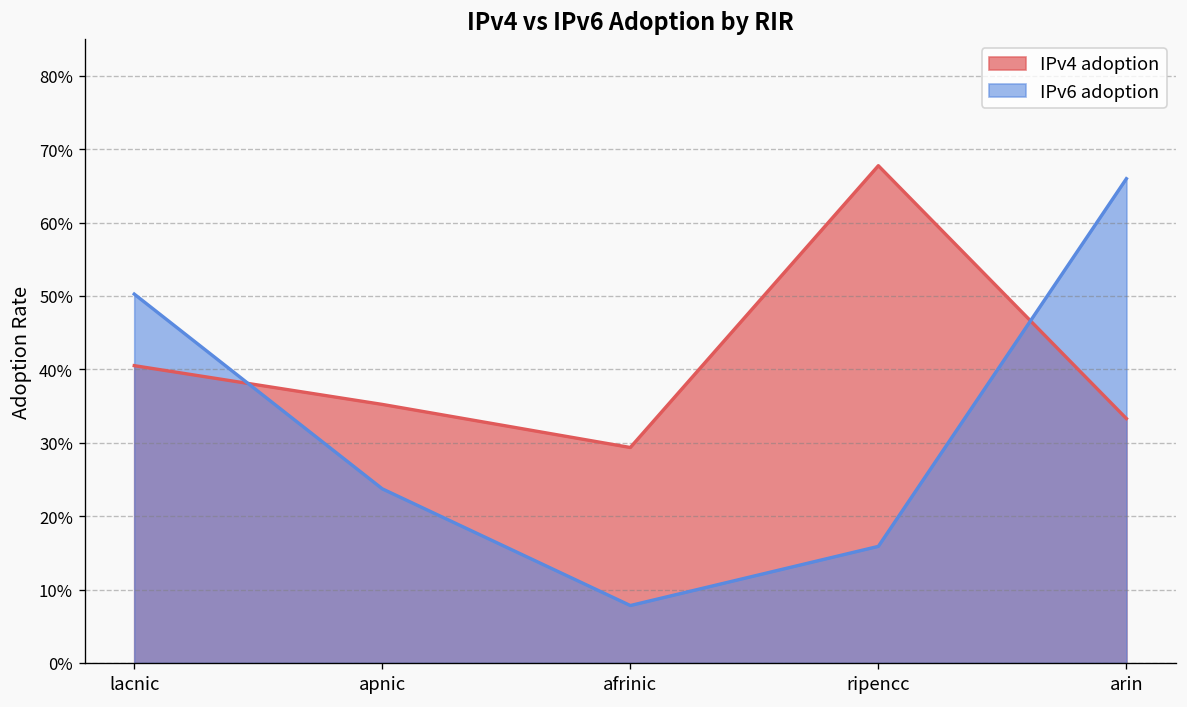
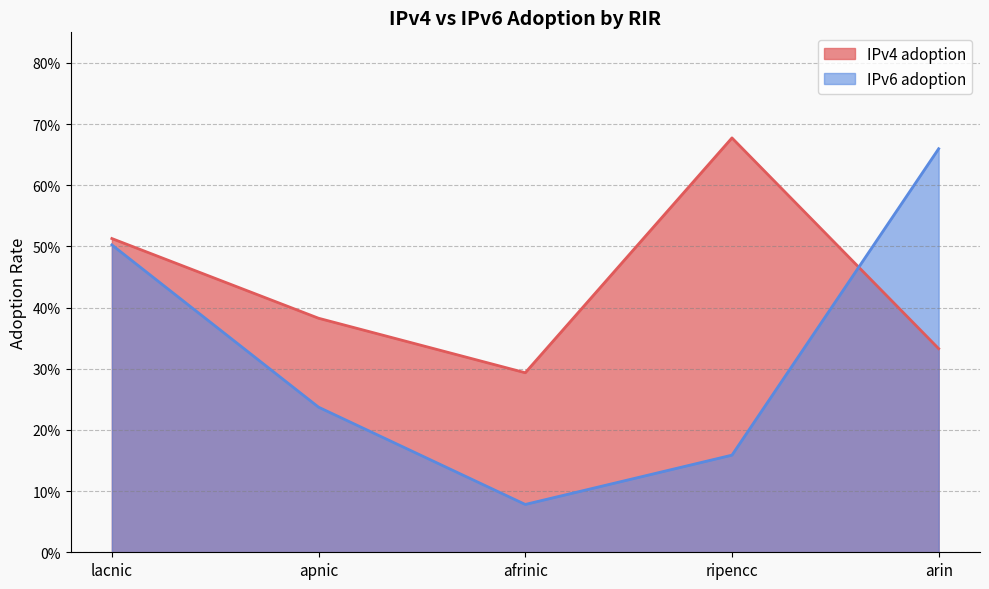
  {
    "IPv4 adoption": {
-     "lacnic": "41%",
-     "apnic": "35%",
+     "lacnic": "51%",
+     "apnic": "38%",
      "afrinic": "29%",
      "ripencc": "68%",
      "arin": "33%"
    },
    "IPv6 adoption": {
      "lacnic": "50%",
      "apnic": "24%",
      "afrinic": "8%",
      "ripencc": "16%",
      "arin": "66%"
    }
  }
